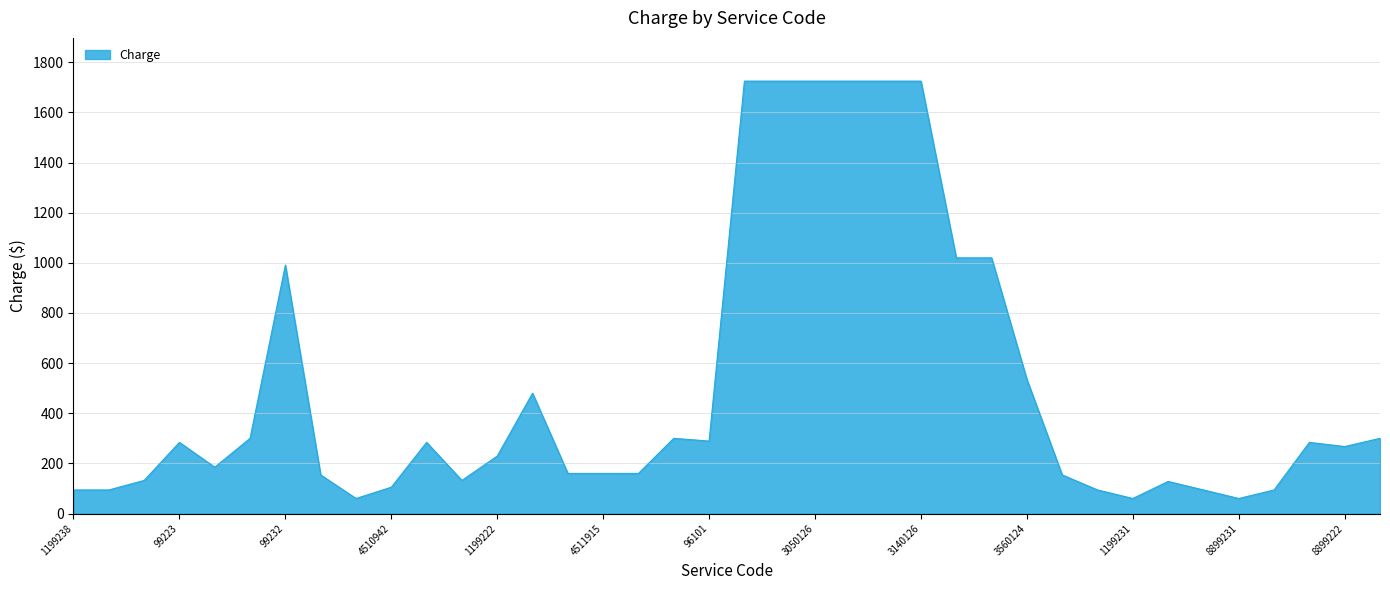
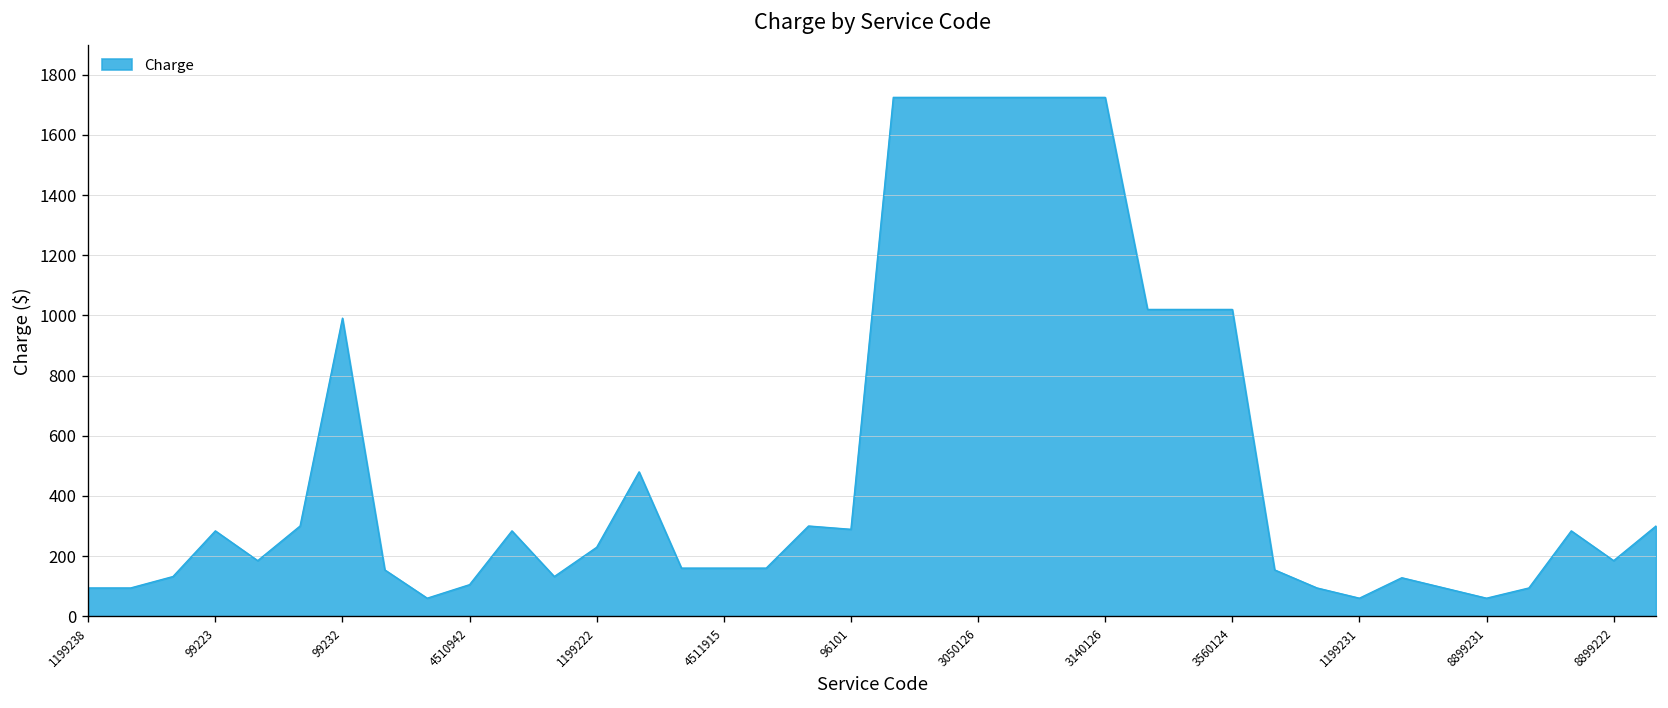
  {
    "1199238": 90,
    "99223": 280,
    "99232": 990,
    "4510942": 110,
    "1199222": 230,
    "4511915": 160,
    "96101": 290,
    "3050126": 1730,
    "3140126": 1730,
-   "3560124": 540,
+   "3560124": 1020,
    "1199231": 60,
    "8899231": 60,
-   "8899222": 270
+   "8899222": 180
  }
